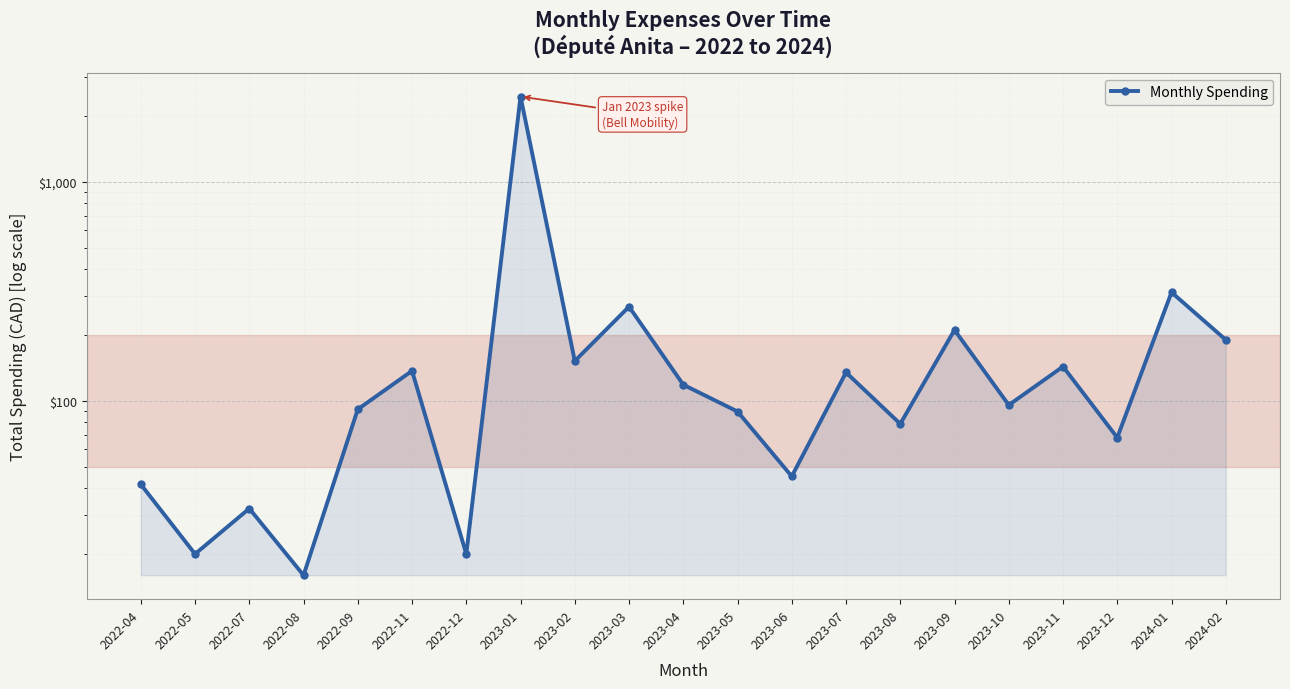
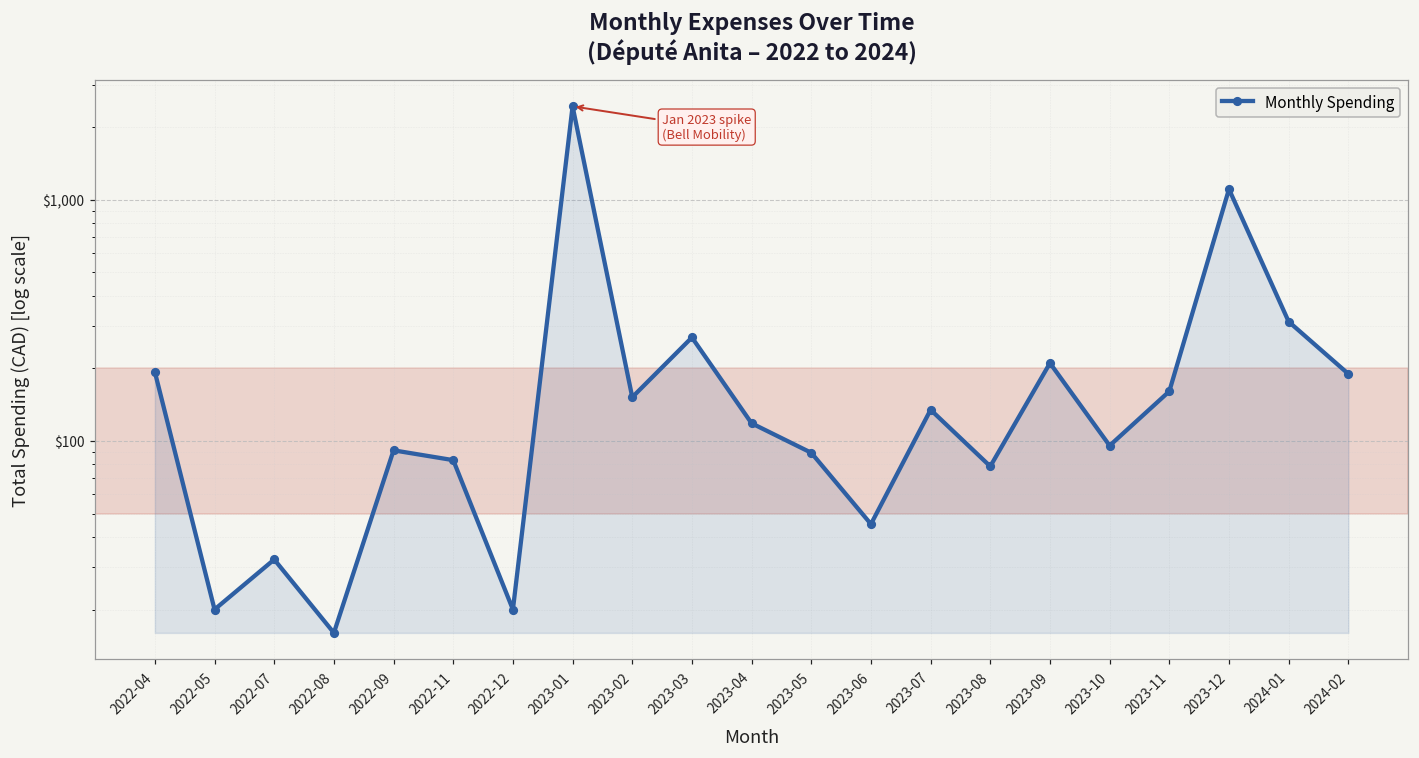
  {
-   "2022-04": "$42",
+   "2022-04": "$190",
    "2022-05": "$20",
    "2022-07": "$32",
    "2022-08": "$16",
    "2022-09": "$91",
-   "2022-11": "$140",
+   "2022-11": "$83",
    "2022-12": "$20",
    "2023-02": "$150",
    "2023-03": "$270",
    "2023-04": "$120",
    "2023-05": "$89",
    "2023-06": "$45",
    "2023-07": "$130",
    "2023-08": "$78",
    "2023-09": "$210",
    "2023-10": "$100",
-   "2023-11": "$140",
-   "2023-12": "$68",
+   "2023-11": "$160",
+   "2023-12": "$1,100",
    "2024-01": "$310",
    "2024-02": "$190"
  }
